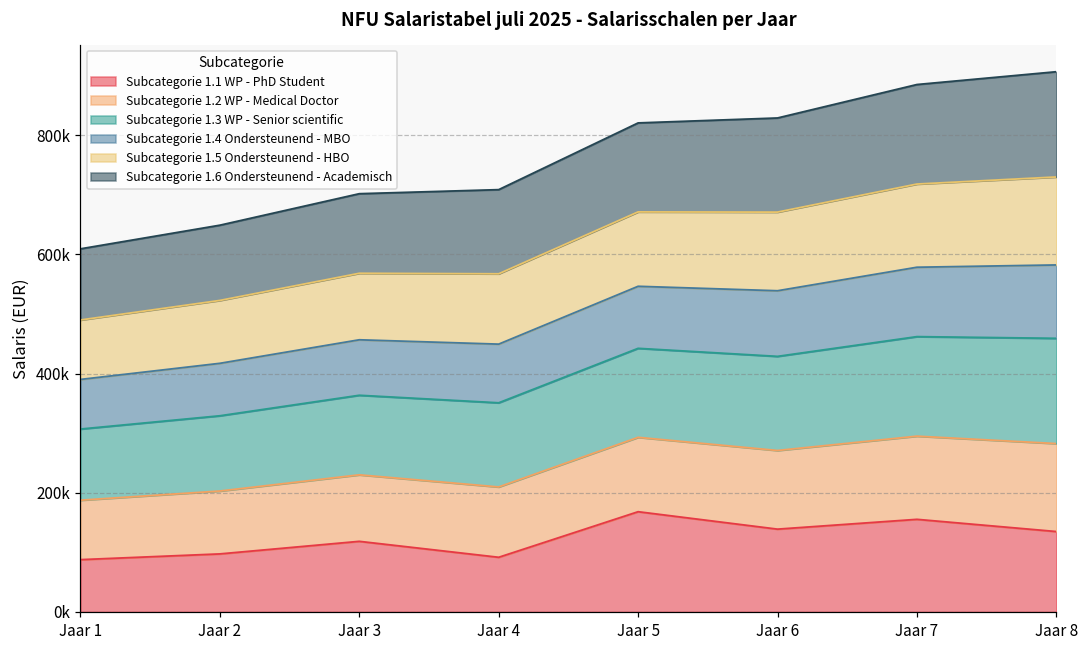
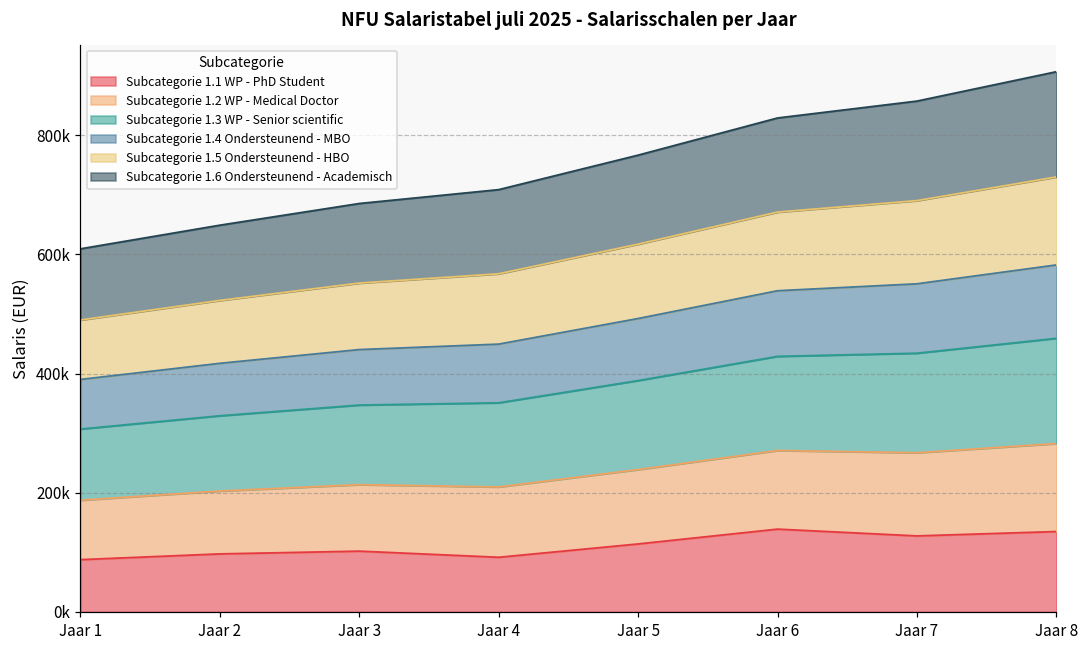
  {
    "Subcategorie 1.1 WP - PhD Student": {
      "Jaar 1": 90000,
      "Jaar 2": 100000,
-     "Jaar 3": 120000,
+     "Jaar 3": 100000,
      "Jaar 4": 90000,
-     "Jaar 5": 170000,
+     "Jaar 5": 110000,
      "Jaar 6": 140000,
-     "Jaar 7": 160000,
+     "Jaar 7": 130000,
      "Jaar 8": 130000
    },
    "Subcategorie 1.6 Ondersteunend - Academisch": {
      "Jaar 1": 120000,
      "Jaar 2": 130000,
      "Jaar 3": 130000,
      "Jaar 4": 140000,
      "Jaar 5": 150000,
      "Jaar 6": 160000,
      "Jaar 7": 170000,
      "Jaar 8": 180000
    }
  }
